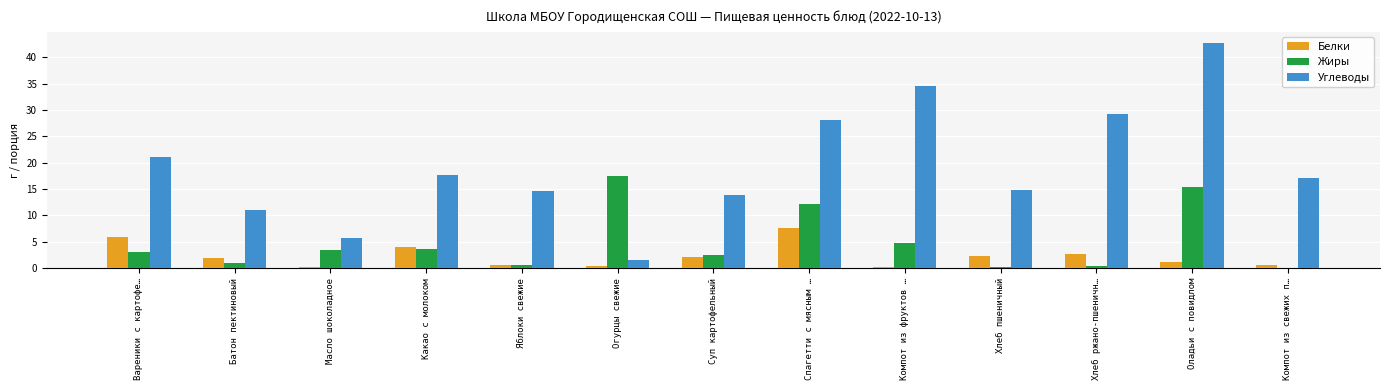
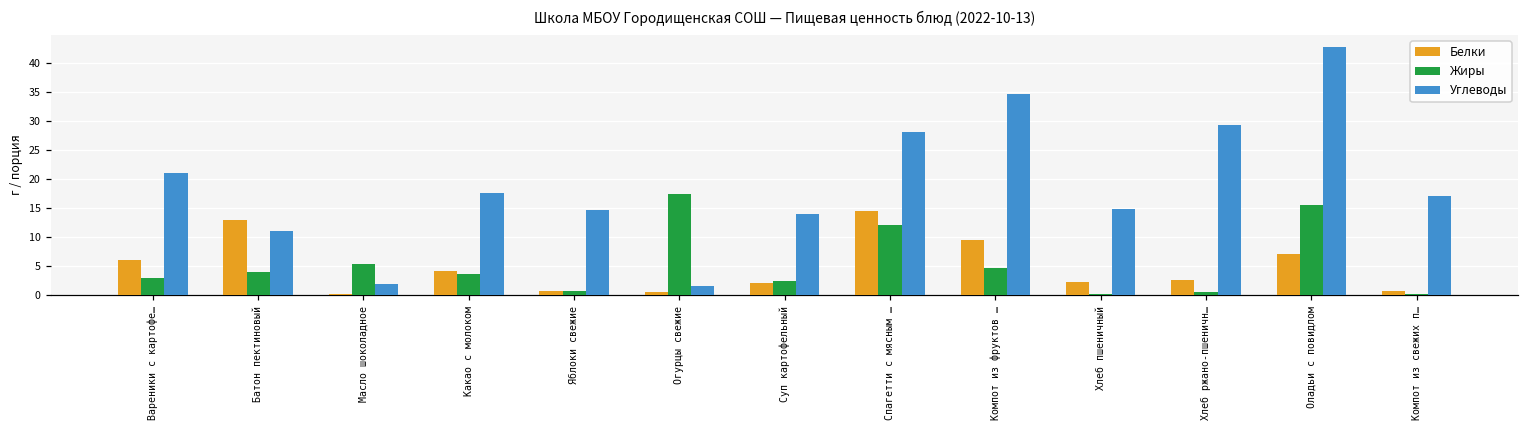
  {
    "Белки": {
      "Вареники с картофе…": 6,
-     "Батон пектиновый": 2,
+     "Батон пектиновый": 13,
      "Какао с молоком": 4,
      "Яблоки свежие": 1,
      "Огурцы свежие": 0,
      "Суп картофельный": 2,
-     "Спагетти с мясным …": 8,
-     "Компот из фруктов …": 0,
+     "Спагетти с мясным …": 14,
+     "Компот из фруктов …": 9,
      "Хлеб пшеничный": 2,
      "Хлеб ржано-пшеничн…": 3,
-     "Оладьи с повидлом": 1,
+     "Оладьи с повидлом": 7,
      "Компот из свежих п…": 1
    },
    "Жиры": {
      "Вареники с картофе…": 3,
-     "Батон пектиновый": 1,
-     "Масло шоколадное": 4,
+     "Батон пектиновый": 4,
+     "Масло шоколадное": 5,
      "Какао с молоком": 4,
      "Яблоки свежие": 1,
      "Огурцы свежие": 17,
      "Суп картофельный": 2,
      "Спагетти с мясным …": 12,
      "Компот из фруктов …": 5,
      "Хлеб ржано-пшеничн…": 1,
      "Оладьи с повидлом": 15
    },
    "Углеводы": {
      "Вареники с картофе…": 21,
      "Батон пектиновый": 11,
-     "Масло шоколадное": 6,
+     "Масло шоколадное": 2,
      "Какао с молоком": 18,
      "Яблоки свежие": 15,
      "Огурцы свежие": 2,
      "Суп картофельный": 14,
      "Спагетти с мясным …": 28,
      "Компот из фруктов …": 35,
      "Хлеб пшеничный": 15,
      "Хлеб ржано-пшеничн…": 29,
      "Оладьи с повидлом": 43,
      "Компот из свежих п…": 17
    }
  }
